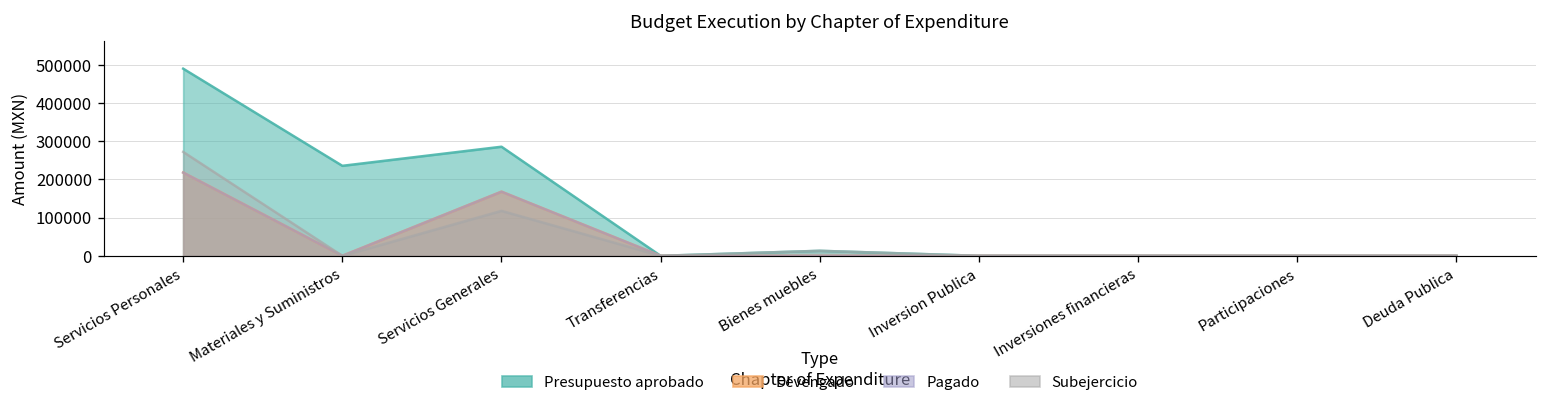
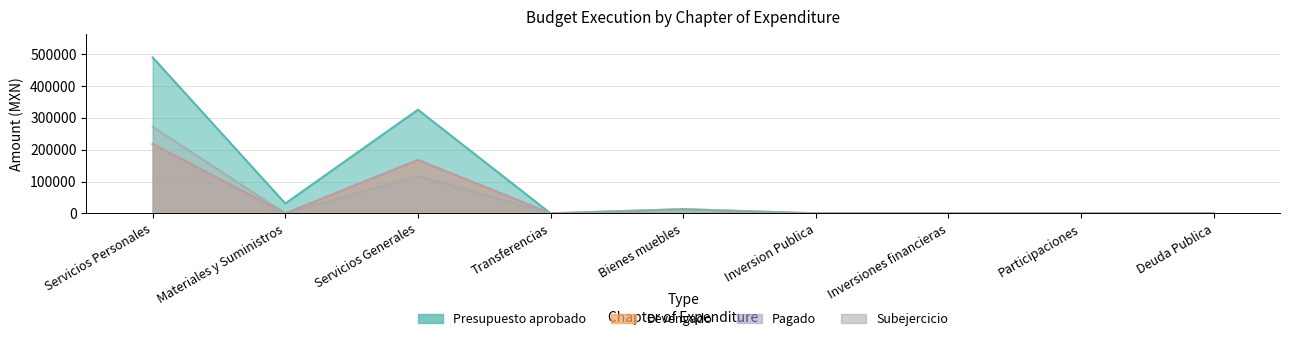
  {
    "Presupuesto aprobado": {
      "Servicios Personales": 490000,
-     "Materiales y Suministros": 240000,
-     "Servicios Generales": 290000
+     "Materiales y Suministros": 30000,
+     "Servicios Generales": 330000
    }
  }
